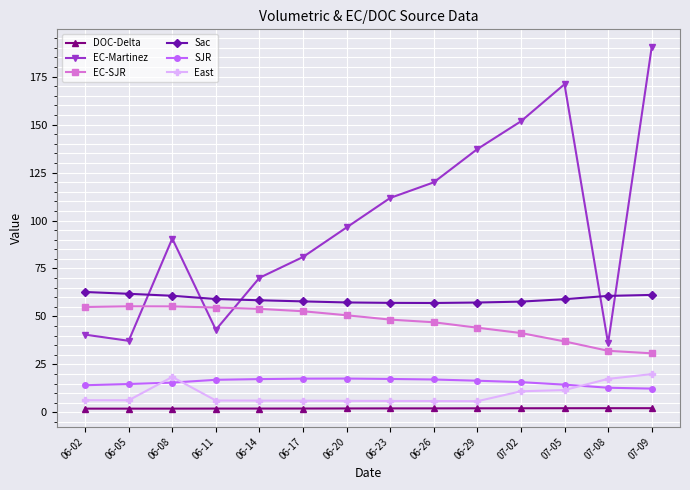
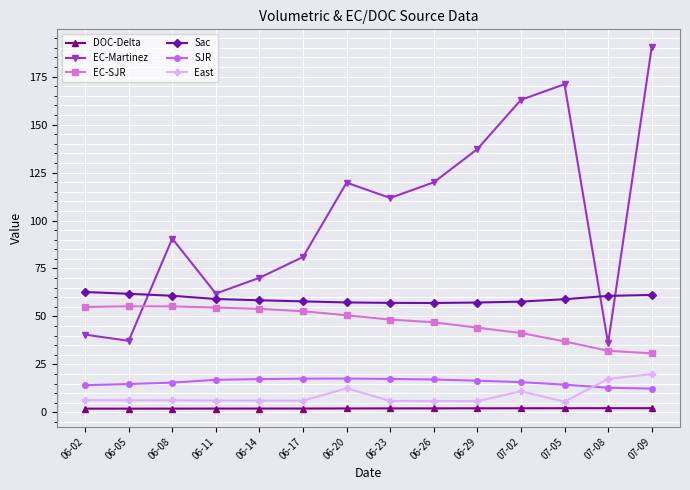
  {
    "EC-Martinez": {
      "06-02": 41,
      "06-05": 37,
      "06-08": 91,
-     "06-11": 43,
+     "06-11": 62,
      "06-14": 70,
      "06-17": 81,
-     "06-20": 96,
+     "06-20": 120,
      "06-23": 112,
      "06-26": 120,
      "06-29": 137,
-     "07-02": 152,
+     "07-02": 163,
      "07-05": 171,
      "07-08": 36,
      "07-09": 190
    },
    "East": {
      "06-02": 6,
      "06-05": 6,
-     "06-08": 18,
+     "06-08": 6,
      "06-11": 6,
      "06-14": 6,
      "06-17": 6,
-     "06-20": 6,
+     "06-20": 13,
      "06-23": 6,
      "06-26": 6,
      "06-29": 6,
      "07-02": 11,
-     "07-05": 12,
+     "07-05": 6,
      "07-08": 17,
      "07-09": 20
    }
  }
